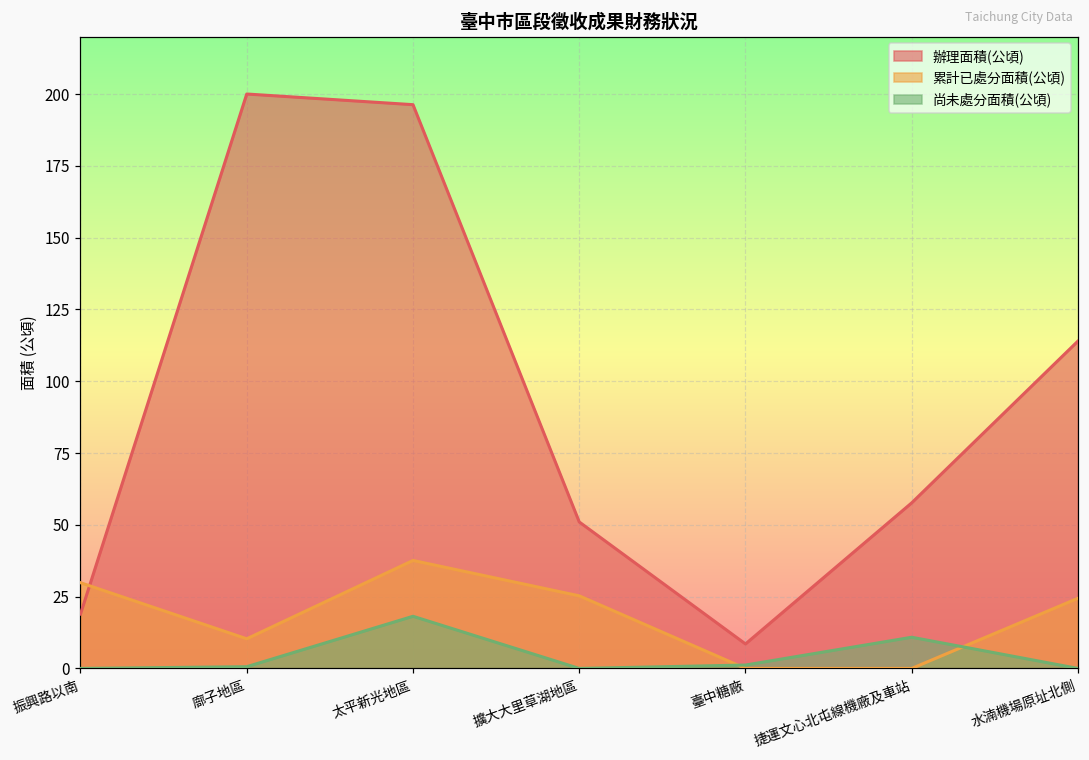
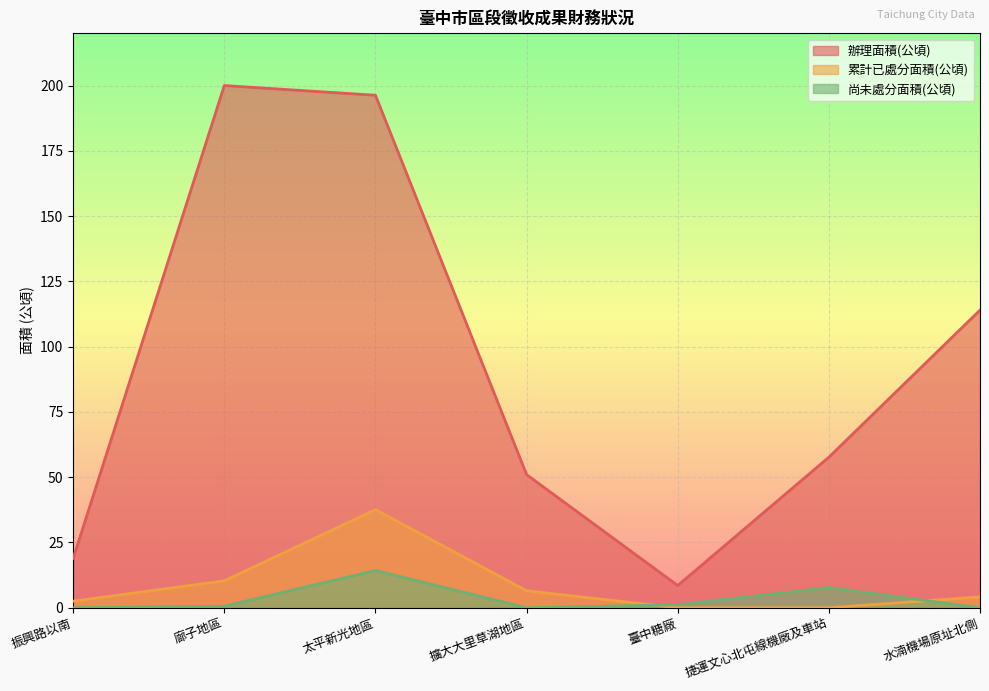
  {
    "辦理面積(公頃)": {
      "振興路以南": 19,
      "廍子地區": 200,
      "太平新光地區": 196,
      "擴大大里草湖地區": 51,
      "臺中糖廠": 9,
      "捷運文心北屯線機廠及車站": 58,
      "水湳機場原址北側": 114
    },
    "累計已處分面積(公頃)": {
-     "振興路以南": 30,
+     "振興路以南": 3,
      "廍子地區": 10,
      "太平新光地區": 38,
-     "擴大大里草湖地區": 25,
+     "擴大大里草湖地區": 7,
      "臺中糖廠": 0,
      "捷運文心北屯線機廠及車站": 0,
-     "水湳機場原址北側": 24
+     "水湳機場原址北側": 4
    },
    "尚未處分面積(公頃)": {
      "振興路以南": 0,
      "廍子地區": 1,
-     "太平新光地區": 18,
+     "太平新光地區": 14,
      "擴大大里草湖地區": 0,
      "臺中糖廠": 1,
-     "捷運文心北屯線機廠及車站": 11,
+     "捷運文心北屯線機廠及車站": 8,
      "水湳機場原址北側": 0
    }
  }
